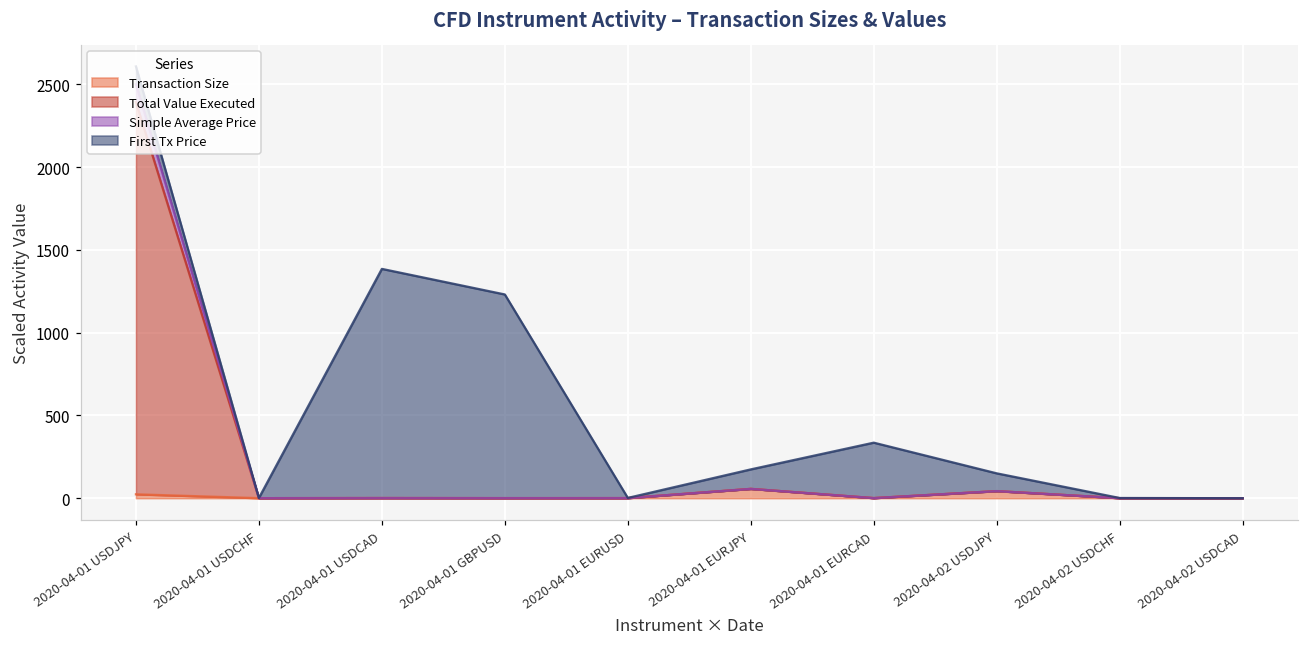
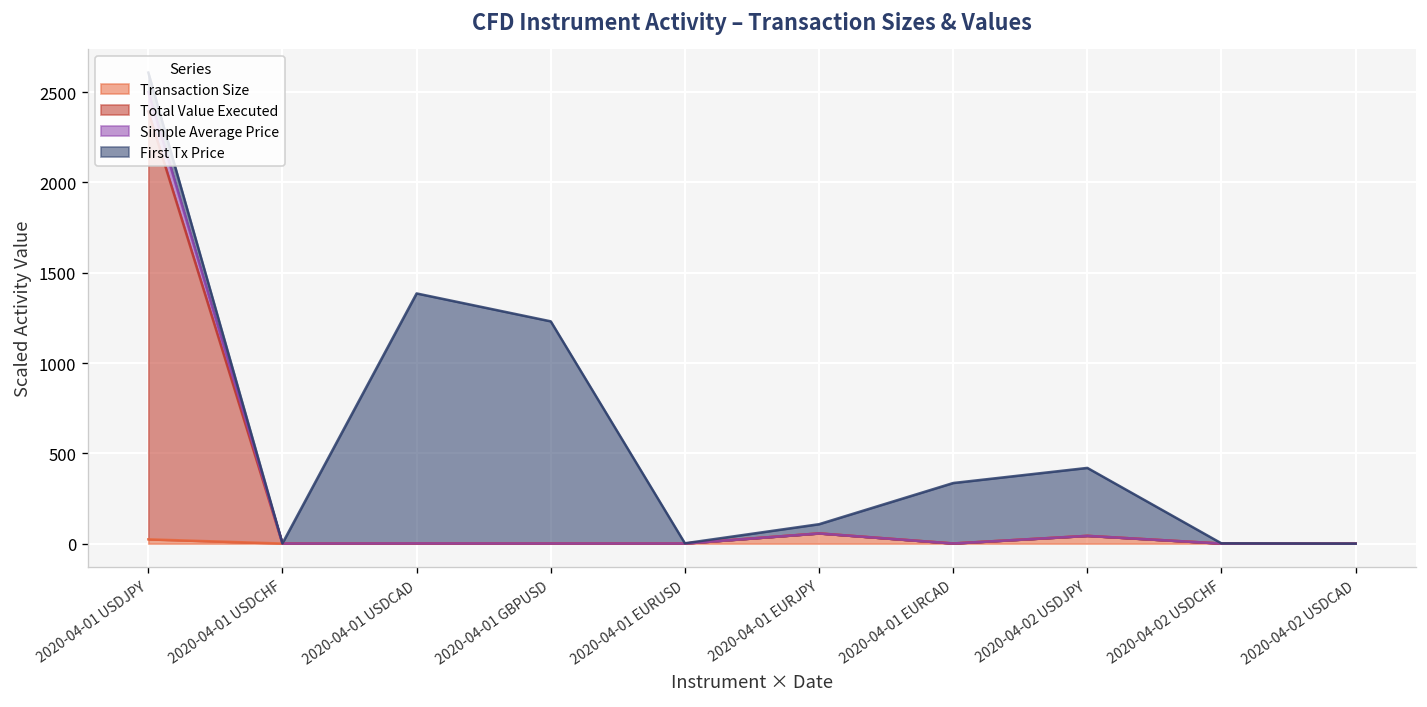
  {
    "First Tx Price": {
      "2020-04-01 USDCAD": 1380,
      "2020-04-01 GBPUSD": 1230,
-     "2020-04-01 EURJPY": 120,
+     "2020-04-01 EURJPY": 50,
      "2020-04-01 EURCAD": 330,
-     "2020-04-02 USDJPY": 110
+     "2020-04-02 USDJPY": 380
    }
  }
